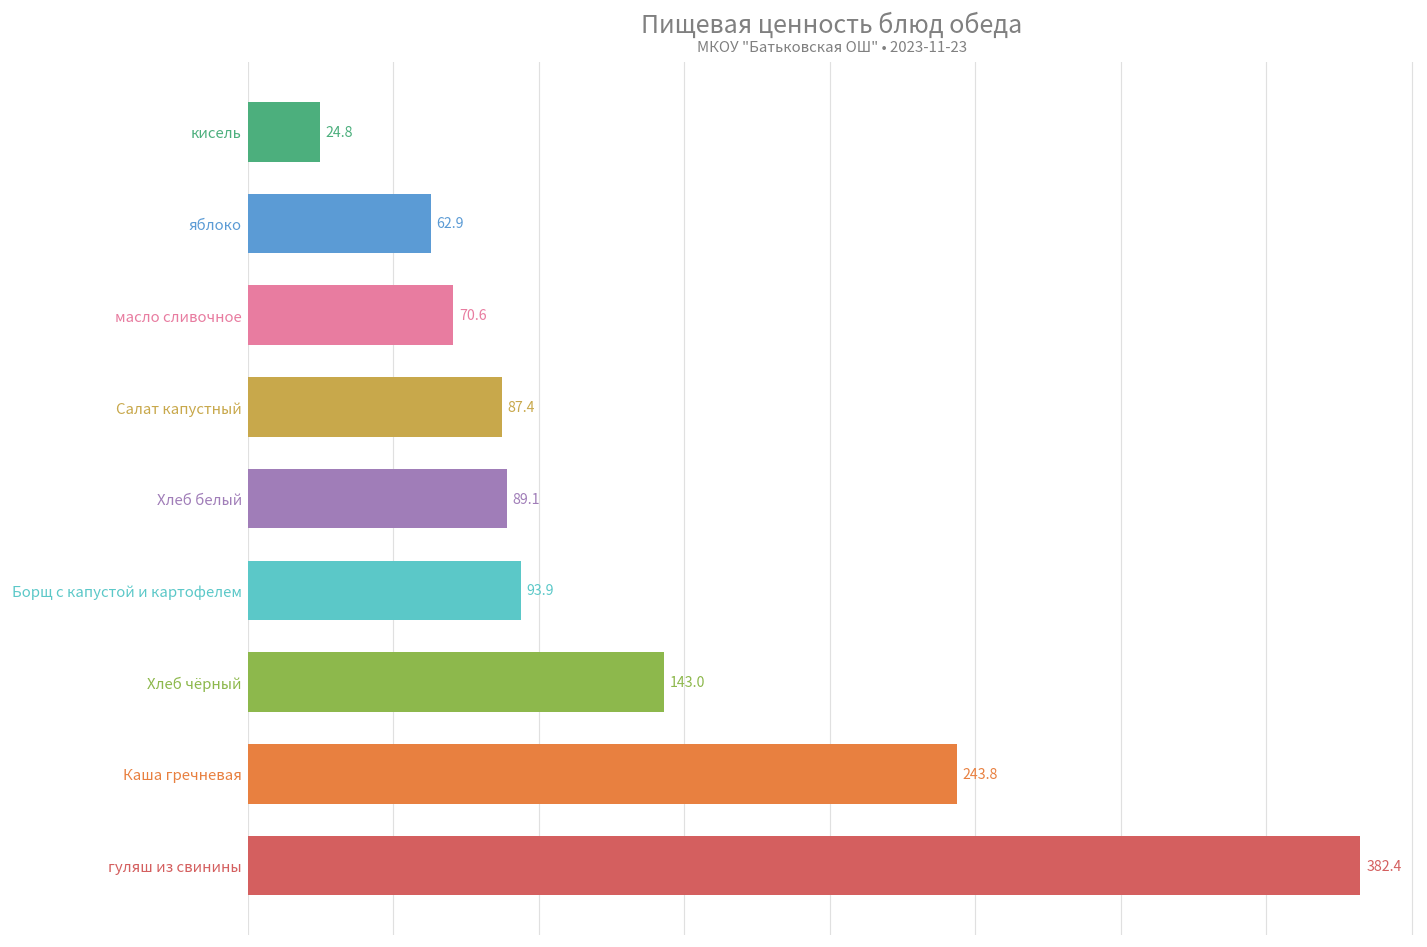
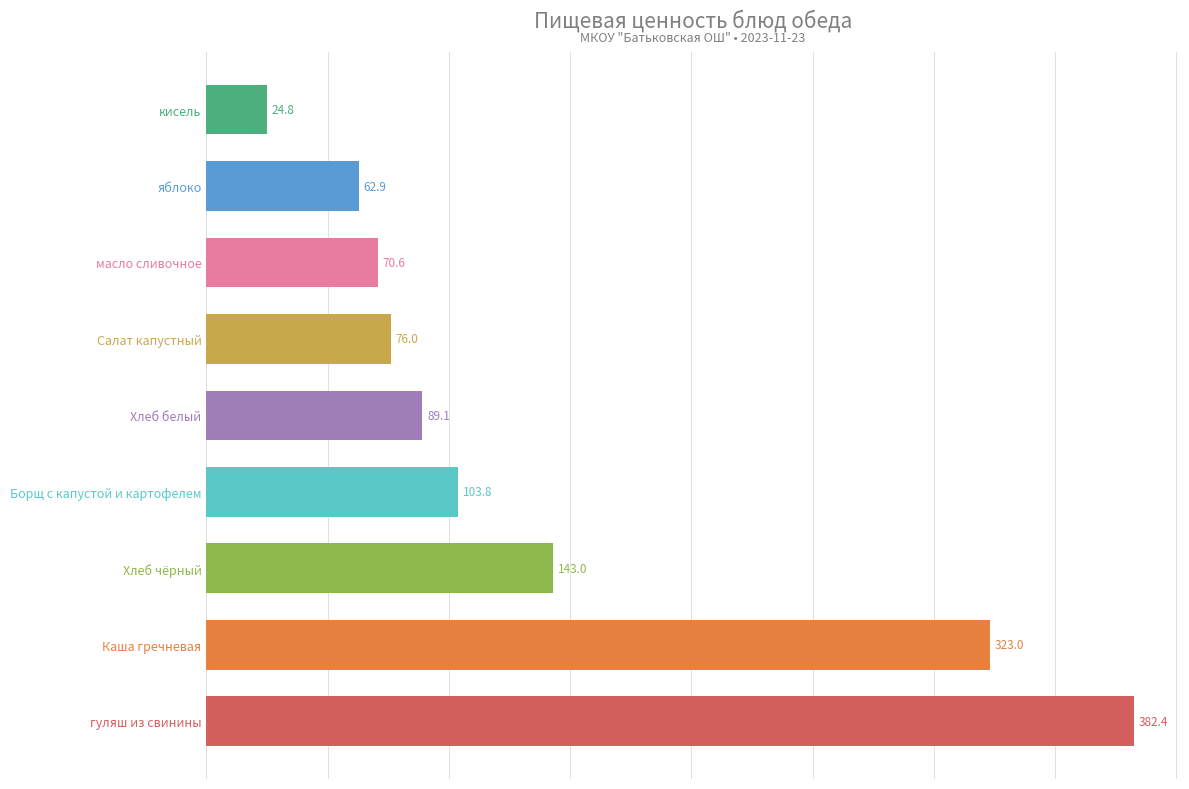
  {
    "кисель": 24.8,
    "яблоко": 62.9,
    "масло сливочное": 70.6,
-   "Салат капустный": 87.4,
+   "Салат капустный": 76.0,
    "Хлеб белый": 89.1,
-   "Борщ с капустой и картофелем": 93.9,
+   "Борщ с капустой и картофелем": 103.8,
    "Хлеб чёрный": 143.0,
-   "Каша гречневая": 243.8,
+   "Каша гречневая": 323.0,
    "гуляш из свинины": 382.4
  }
